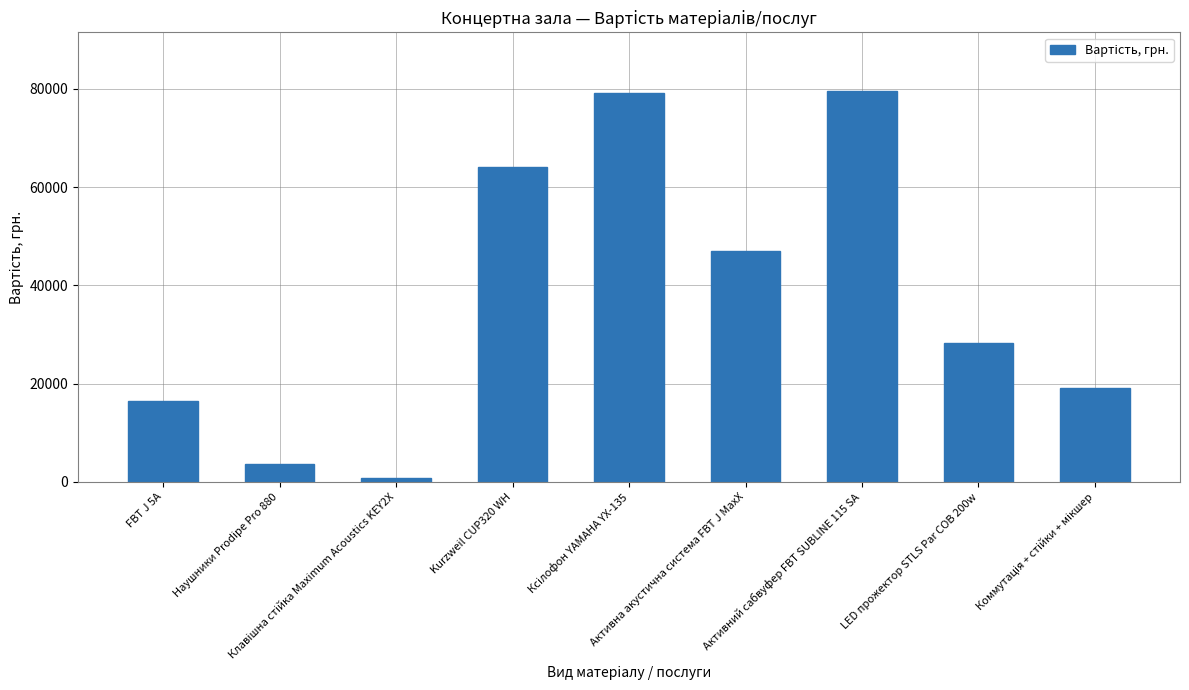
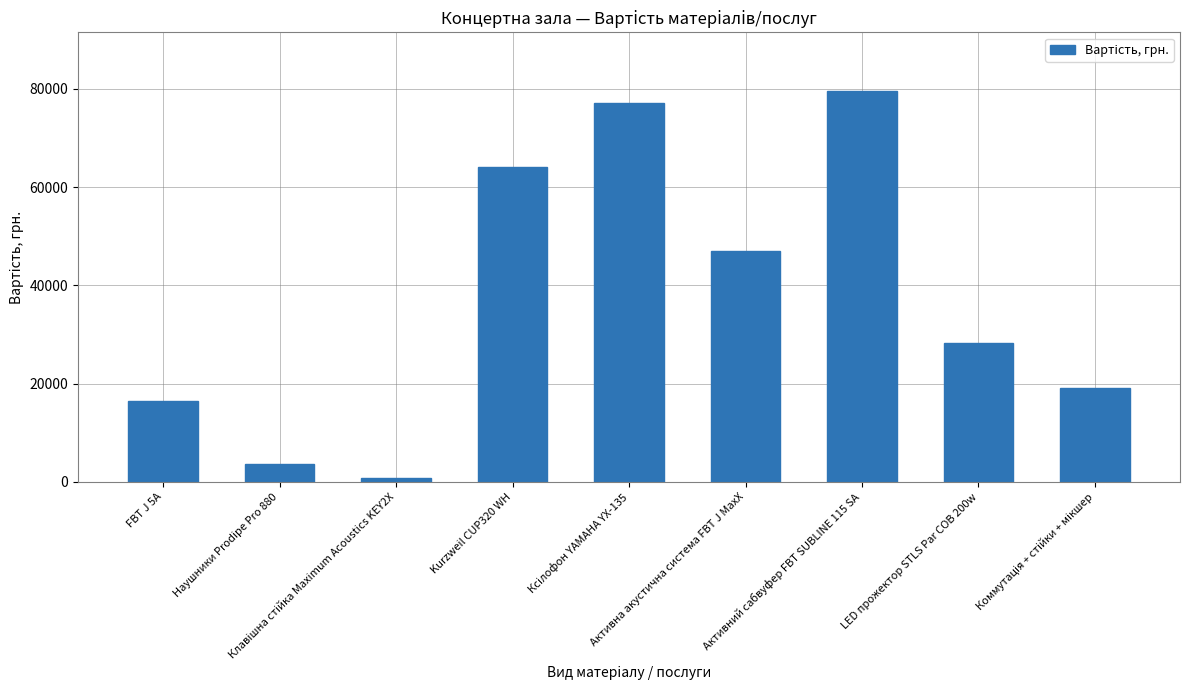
  {
    "FBT J 5A": 16000,
    "Наушники Prodipe Pro 880": 4000,
    "Клавішна стійка Maximum Acoustics KEY2X": 1000,
    "Kurzweil CUP320 WH": 64000,
-   "Ксілофон YAMAHA YX-135": 79000,
+   "Ксілофон YAMAHA YX-135": 77000,
    "Активна акустична система FBT J MaxX": 47000,
    "Активний сабвуфер FBT SUBLINE 115 SA": 80000,
    "LED прожектор STLS Par COB 200w": 28000,
    "Коммутація + стійки + мікшер": 19000
  }
